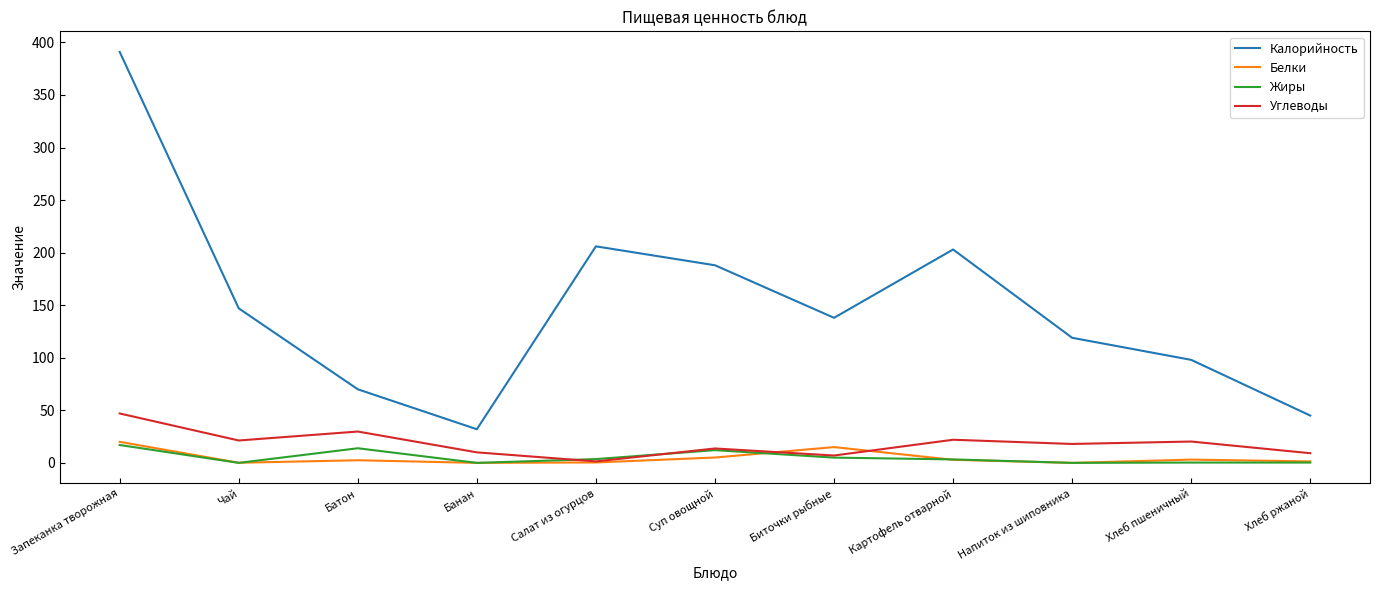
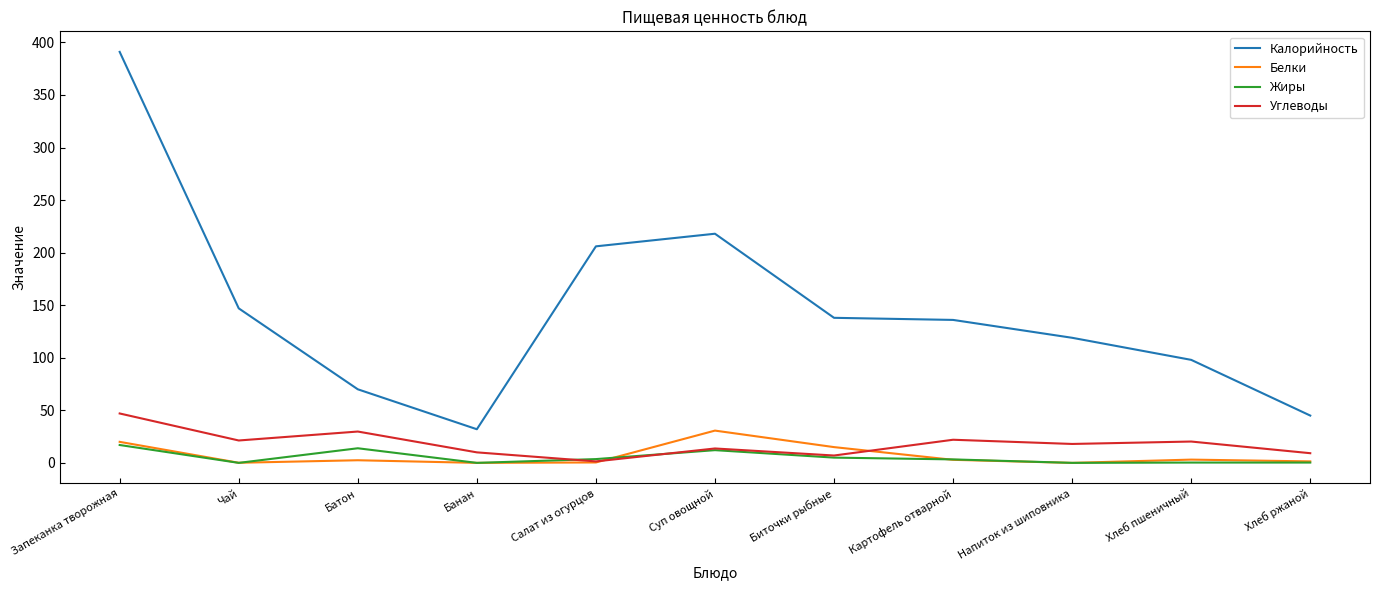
  {
    "Калорийность": {
      "Запеканка творожная": 391,
      "Чай": 147,
      "Батон": 70,
      "Банан": 32,
      "Салат из огурцов": 206,
-     "Суп овощной": 188,
+     "Суп овощной": 218,
      "Биточки рыбные": 138,
-     "Картофель отварной": 203,
+     "Картофель отварной": 136,
      "Напиток из шиповника": 119,
      "Хлеб пшеничный": 98,
      "Хлеб ржаной": 45
    },
    "Белки": {
      "Запеканка творожная": 20,
      "Батон": 3,
-     "Суп овощной": 5,
+     "Суп овощной": 31,
      "Биточки рыбные": 15,
      "Хлеб пшеничный": 3
    },
    "Жиры": {
      "Запеканка творожная": 17,
      "Батон": 14,
      "Хлеб пшеничный": 0
    },
    "Углеводы": {
      "Запеканка творожная": 47,
      "Чай": 21,
      "Батон": 30,
      "Банан": 10,
      "Картофель отварной": 22,
      "Напиток из шиповника": 18,
      "Хлеб пшеничный": 20,
      "Хлеб ржаной": 9
    }
  }
